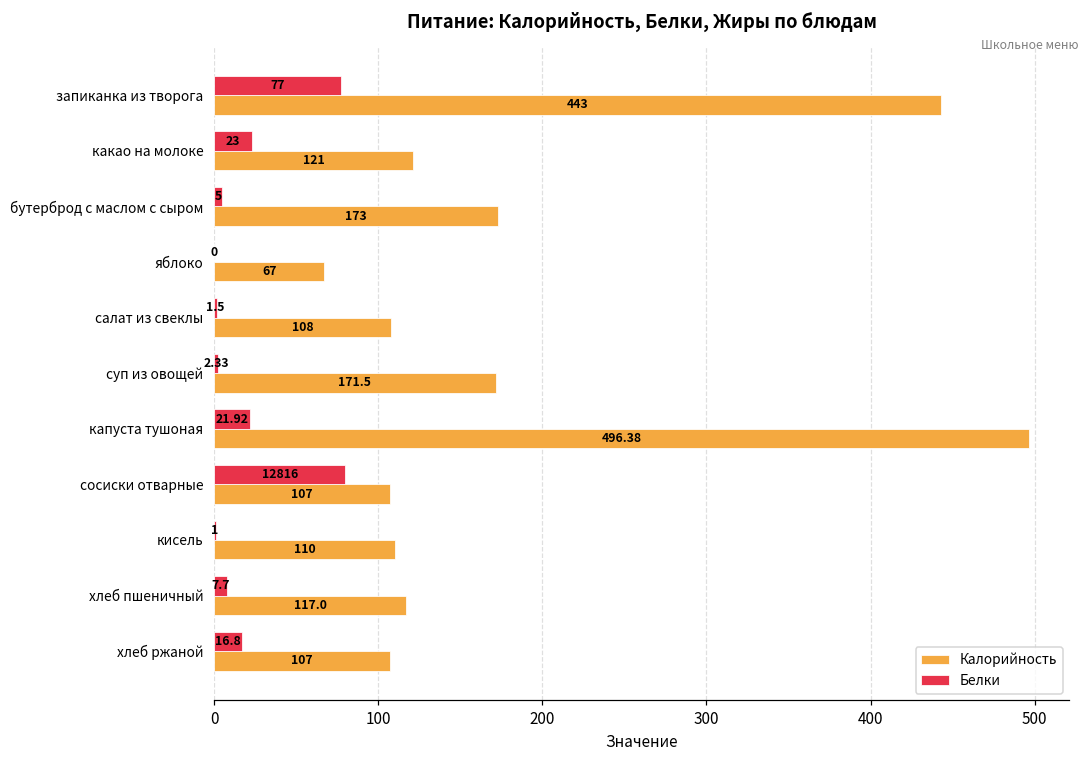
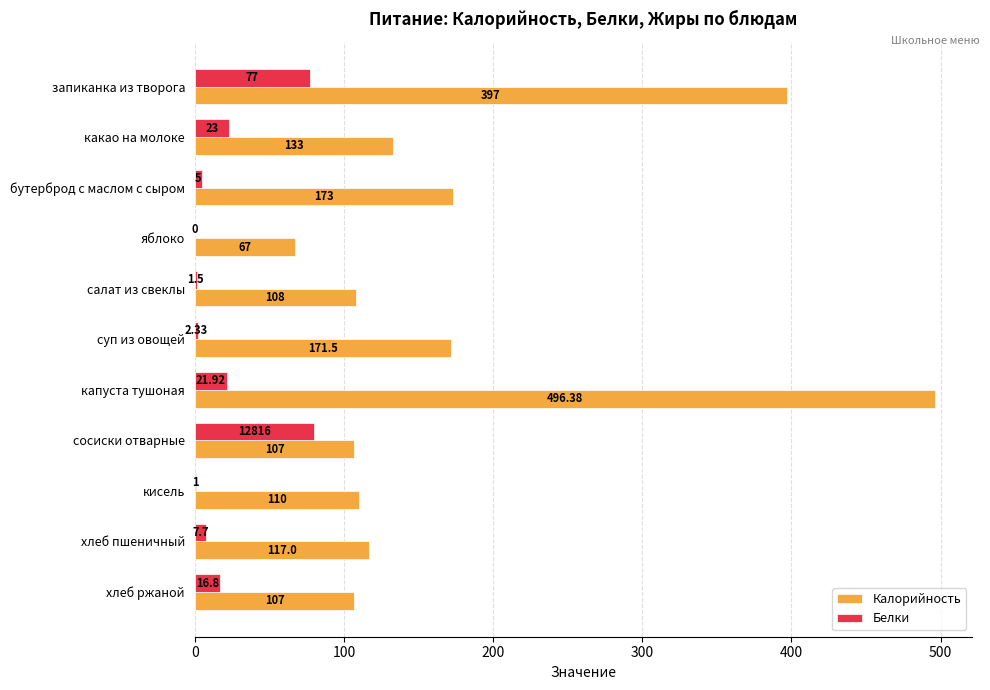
  {
    "Калорийность": {
-     "запиканка из творога": 443,
-     "какао на молоке": 121,
+     "запиканка из творога": 397,
+     "какао на молоке": 133,
      "бутерброд с маслом с сыром": 173,
      "яблоко": 67,
      "салат из свеклы": 108,
      "суп из овощей": 171.5,
      "капуста тушоная": 496.38,
      "сосиски отварные": 107,
      "кисель": 110,
      "хлеб пшеничный": 117.0,
      "хлеб ржаной": 107
    },
    "Белки": {
      "запиканка из творога": 77,
      "какао на молоке": 23,
      "бутерброд с маслом с сыром": 5,
      "яблоко": 0,
      "салат из свеклы": 1.5,
      "суп из овощей": 2.33,
      "капуста тушоная": 21.92,
      "кисель": 1,
      "хлеб пшеничный": 7.7,
      "хлеб ржаной": 16.8
    }
  }
